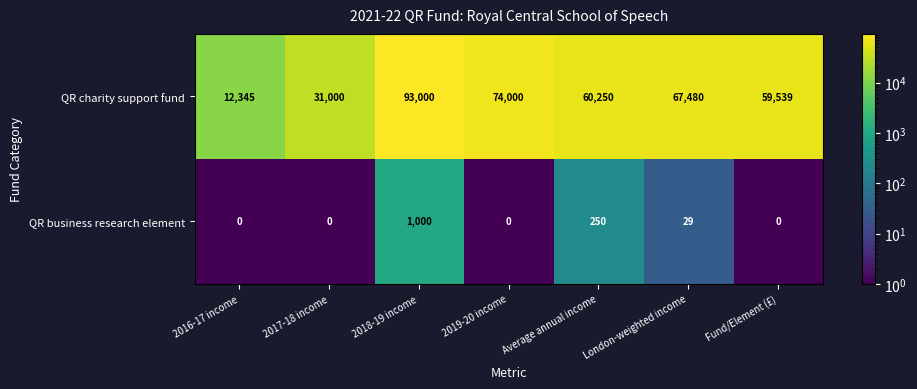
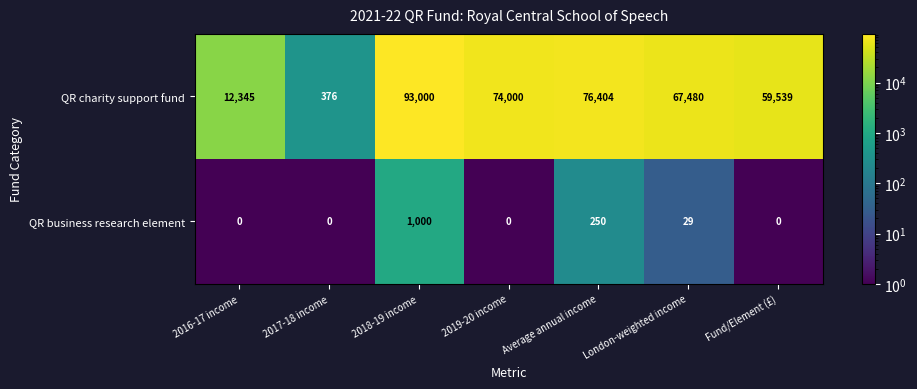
  {
    "QR charity support fund": {
      "2016-17 income": "12,345",
-     "2017-18 income": "31,000",
+     "2017-18 income": "376",
      "2018-19 income": "93,000",
      "2019-20 income": "74,000",
-     "Average annual income": "60,250",
+     "Average annual income": "76,404",
      "London-weighted income": "67,480",
      "Fund/Element (£)": "59,539"
    },
    "QR business research element": {
      "2016-17 income": "0",
      "2017-18 income": "0",
      "2018-19 income": "1,000",
      "2019-20 income": "0",
      "Average annual income": "250",
      "London-weighted income": "29",
      "Fund/Element (£)": "0"
    }
  }
